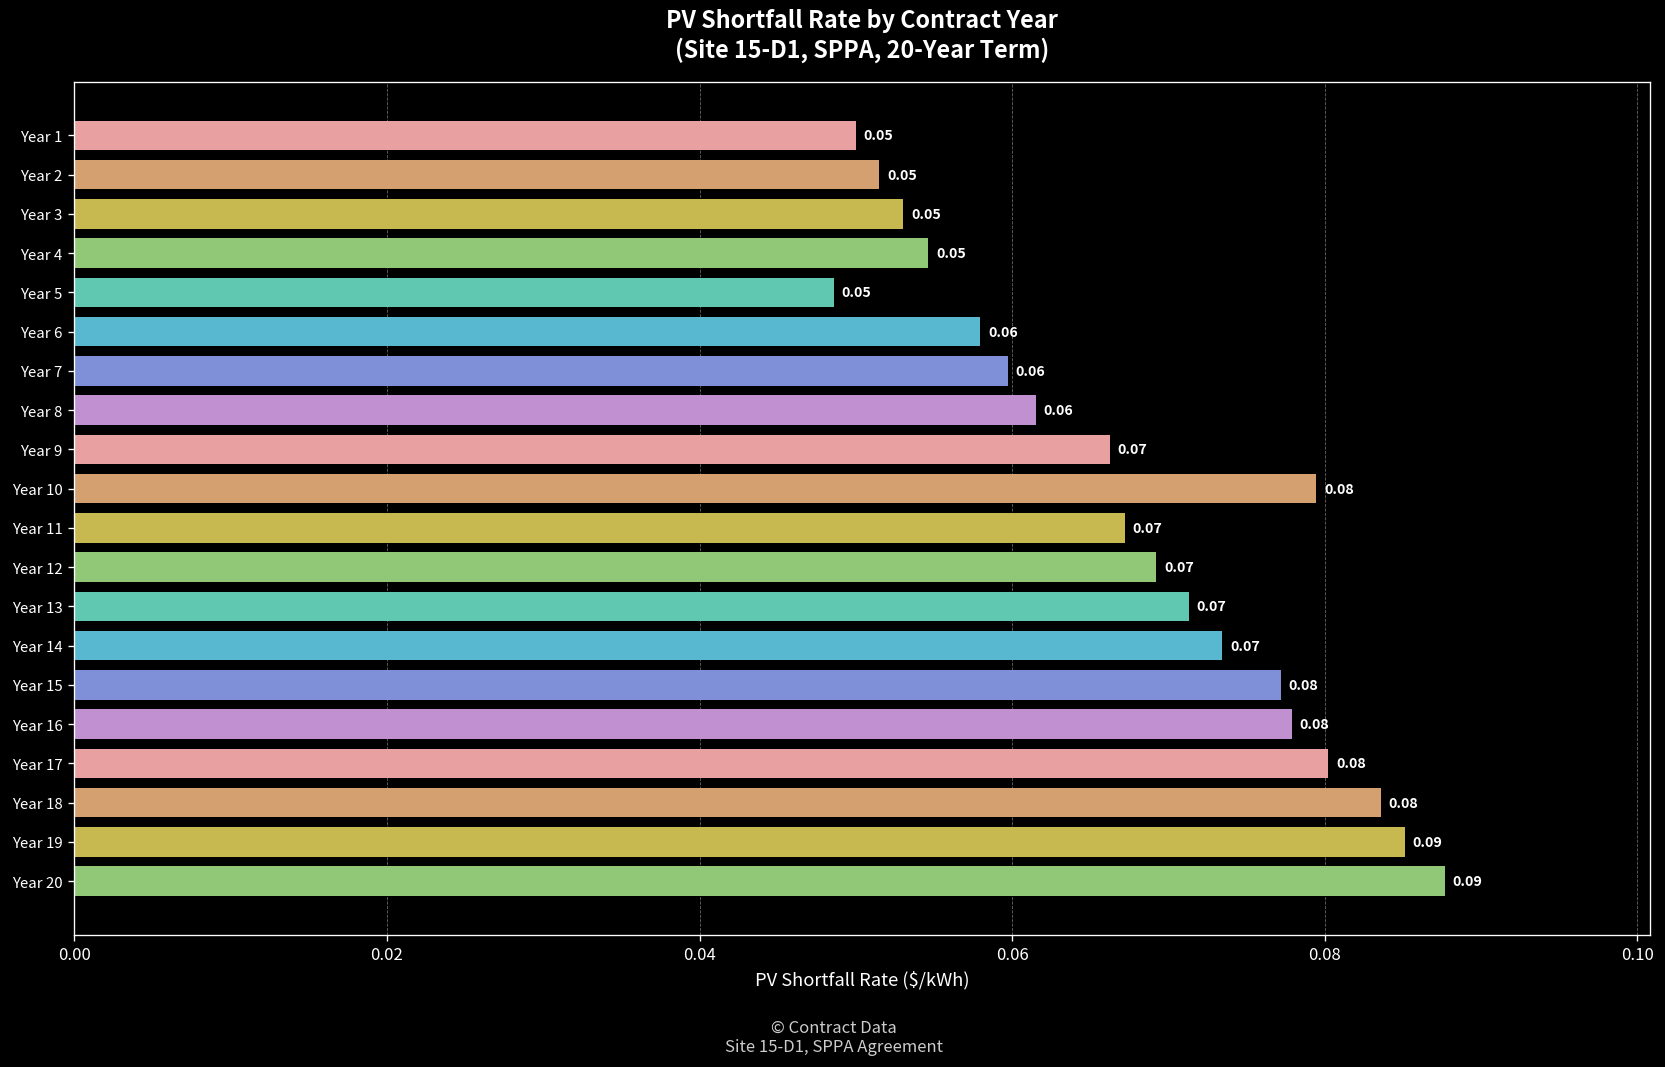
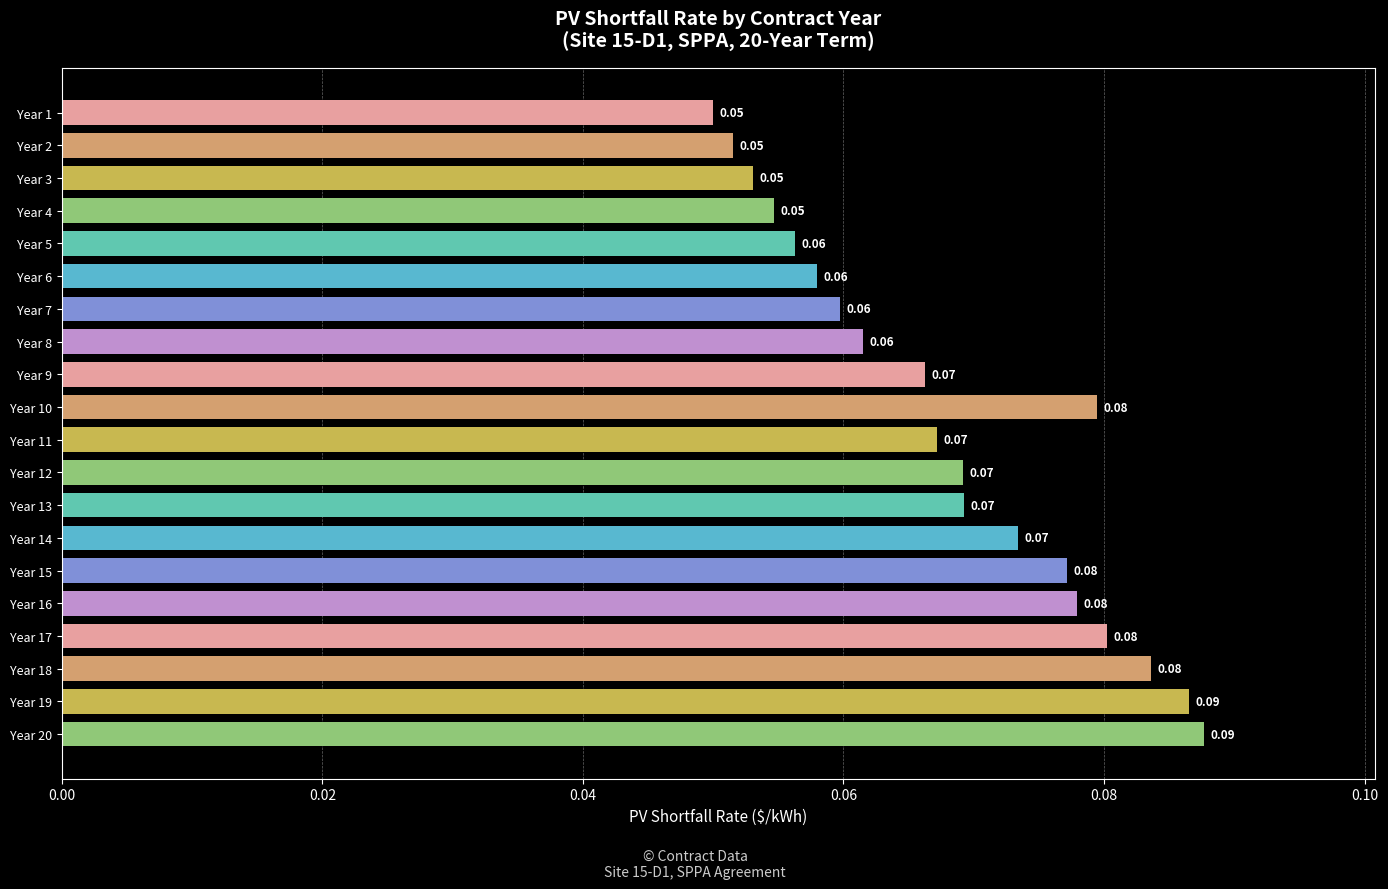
  {
    "Year 1": 0.05,
    "Year 2": 0.05,
    "Year 3": 0.05,
    "Year 4": 0.05,
-   "Year 5": 0.05,
+   "Year 5": 0.06,
    "Year 6": 0.06,
    "Year 7": 0.06,
    "Year 8": 0.06,
    "Year 9": 0.07,
    "Year 10": 0.08,
    "Year 11": 0.07,
    "Year 12": 0.07,
-   "Year 13": 0.0713,
+   "Year 13": 0.0693,
    "Year 14": 0.07,
    "Year 15": 0.08,
    "Year 16": 0.08,
    "Year 17": 0.08,
    "Year 18": 0.08,
-   "Year 19": 0.0851,
+   "Year 19": 0.0866,
    "Year 20": 0.09
  }
